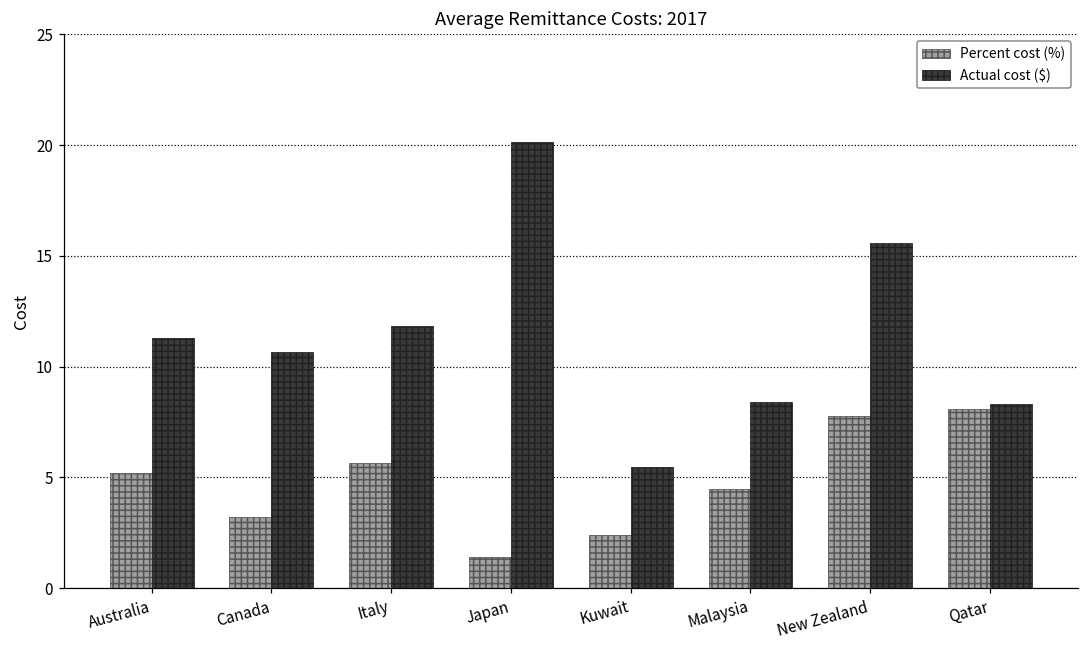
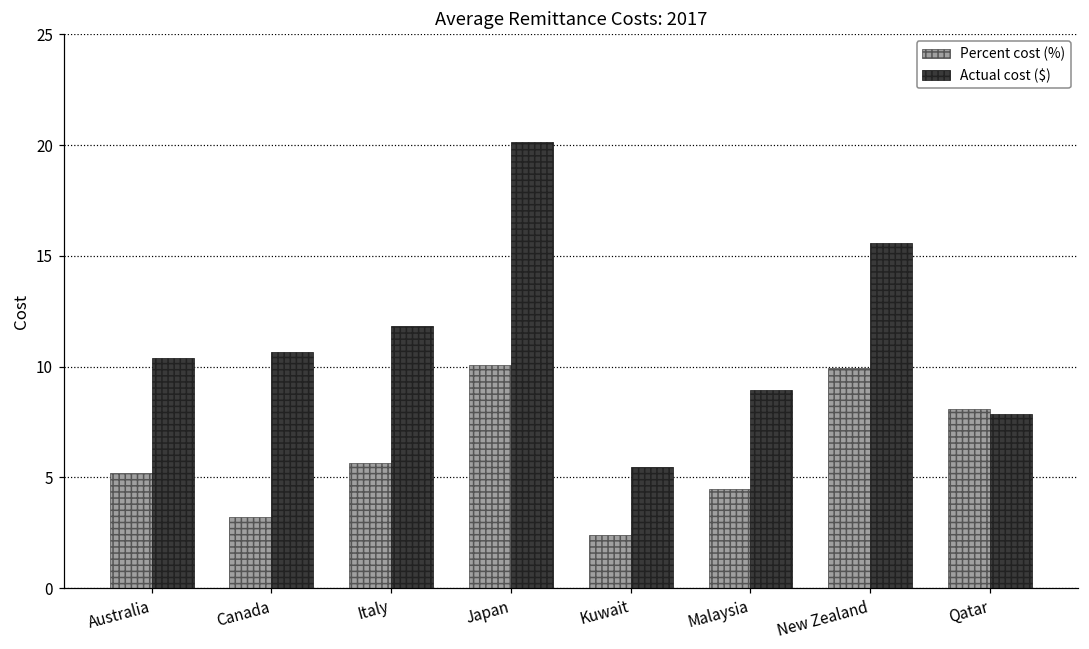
  {
    "Percent cost (%)": {
      "Australia": 5.2,
      "Canada": 3.2,
      "Italy": 5.7,
-     "Japan": 1.4,
+     "Japan": 10.1,
      "Kuwait": 2.4,
      "Malaysia": 4.5,
-     "New Zealand": 7.8,
+     "New Zealand": 9.9,
      "Qatar": 8.1
    },
    "Actual cost ($)": {
-     "Australia": 11.3,
+     "Australia": 10.4,
      "Canada": 10.7,
      "Italy": 11.9,
      "Japan": 20.2,
      "Kuwait": 5.5,
-     "Malaysia": 8.4,
+     "Malaysia": 8.9,
      "New Zealand": 15.6,
-     "Qatar": 8.3
+     "Qatar": 7.9
    }
  }
